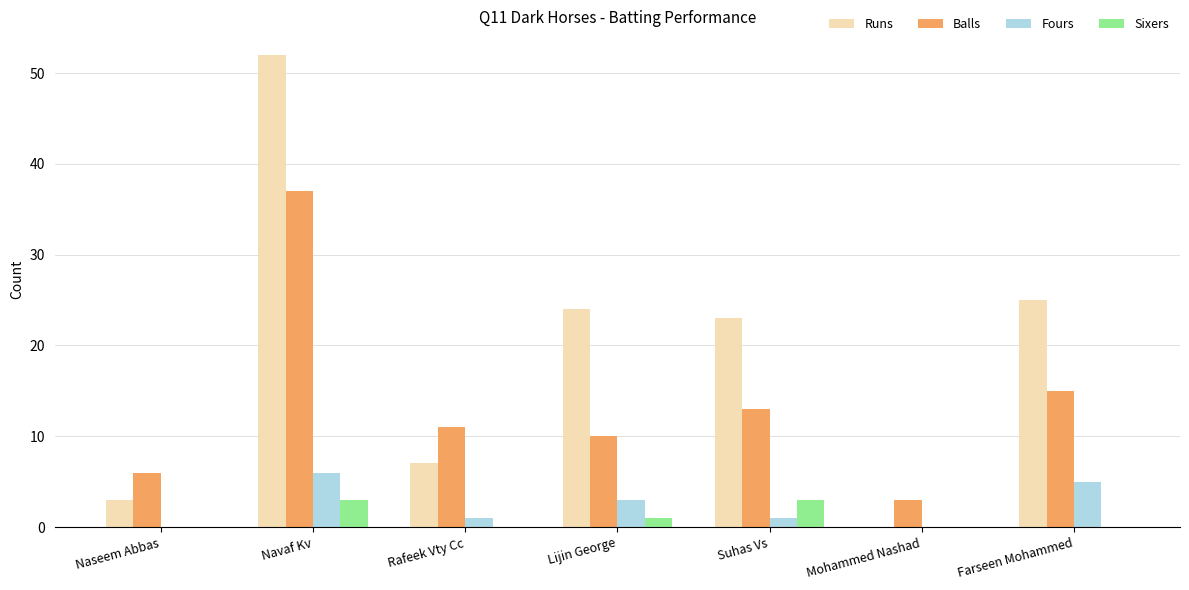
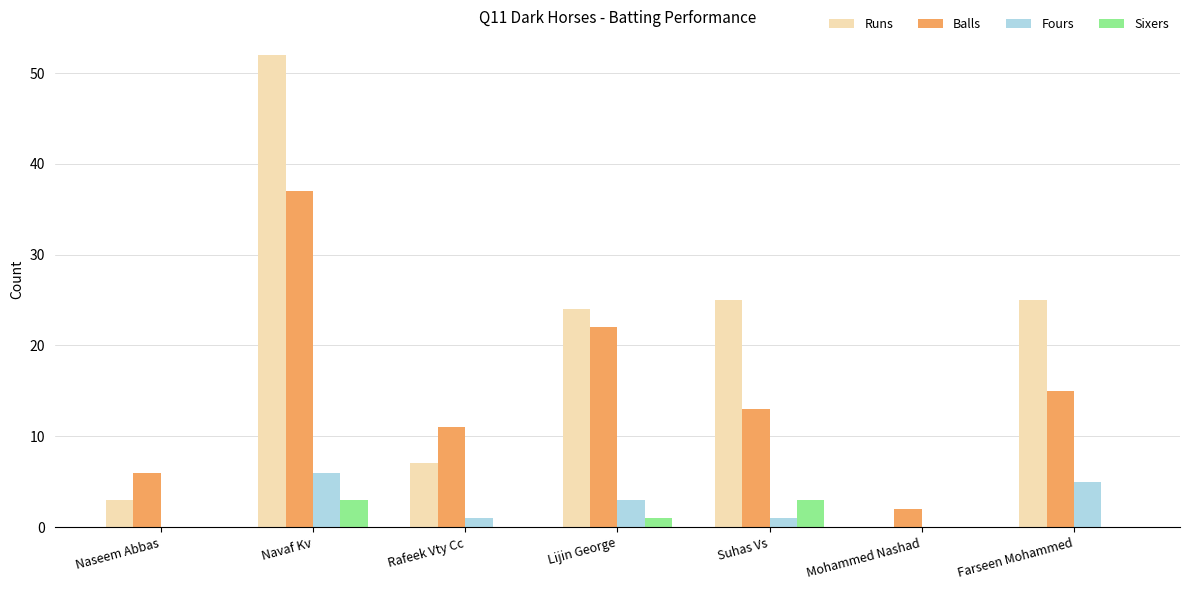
  {
    "Runs": {
      "Naseem Abbas": 3,
      "Navaf Kv": 52,
      "Rafeek Vty Cc": 7,
      "Lijin George": 24,
-     "Suhas Vs": 23,
+     "Suhas Vs": 25,
      "Mohammed Nashad": 0,
      "Farseen Mohammed": 25
    },
    "Balls": {
      "Naseem Abbas": 6,
      "Navaf Kv": 37,
      "Rafeek Vty Cc": 11,
-     "Lijin George": 10,
+     "Lijin George": 22,
      "Suhas Vs": 13,
-     "Mohammed Nashad": 3,
+     "Mohammed Nashad": 2,
      "Farseen Mohammed": 15
    },
    "Fours": {
      "Naseem Abbas": 0,
      "Navaf Kv": 6,
      "Rafeek Vty Cc": 1,
      "Lijin George": 3,
      "Suhas Vs": 1,
      "Mohammed Nashad": 0,
      "Farseen Mohammed": 5
    },
    "Sixers": {
      "Naseem Abbas": 0,
      "Navaf Kv": 3,
      "Rafeek Vty Cc": 0,
      "Lijin George": 1,
      "Suhas Vs": 3,
      "Mohammed Nashad": 0,
      "Farseen Mohammed": 0
    }
  }
